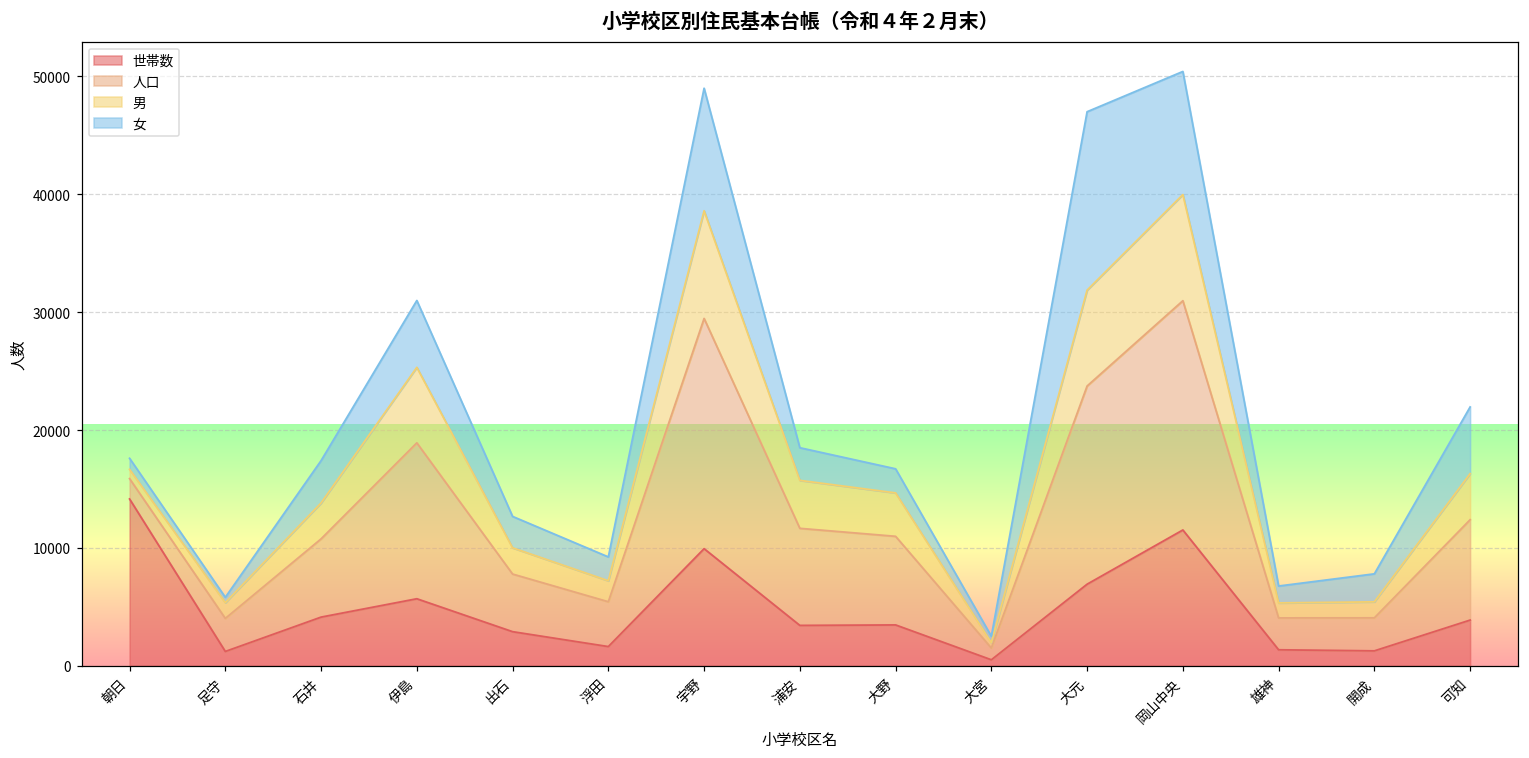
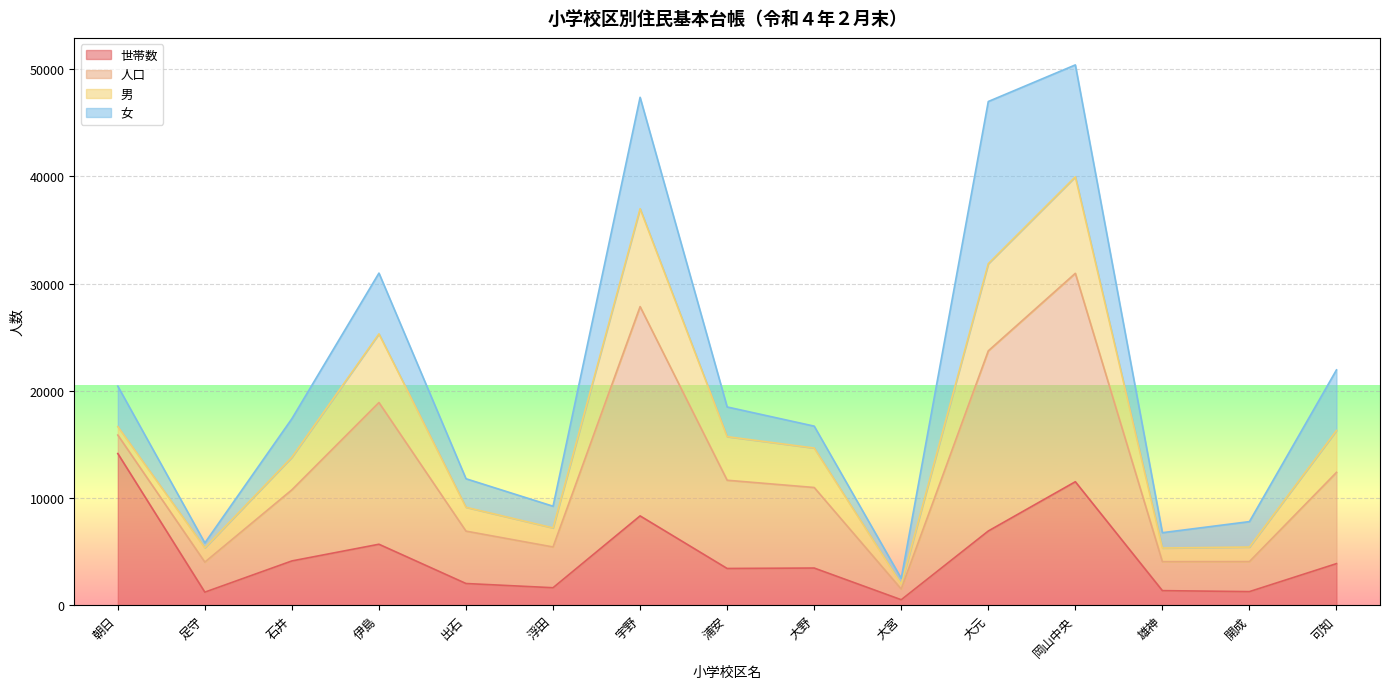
  {
    "世帯数": {
      "朝日": 14100,
      "足守": 1200,
      "石井": 4100,
      "伊島": 5700,
-     "出石": 2900,
+     "出石": 2000,
      "浮田": 1600,
-     "宇野": 9900,
+     "宇野": 8300,
      "浦安": 3400,
      "大野": 3500,
      "大宮": 500,
      "大元": 6900,
      "岡山中央": 11500,
      "雄神": 1400,
      "開成": 1300,
      "可知": 3900
    },
    "女": {
-     "朝日": 900,
+     "朝日": 3800,
      "足守": 500,
      "石井": 3600,
      "伊島": 5700,
      "出石": 2700,
      "浮田": 2000,
      "宇野": 10400,
      "浦安": 2800,
      "大野": 2000,
      "大宮": 500,
      "大元": 15100,
      "岡山中央": 10400,
      "雄神": 1400,
      "開成": 2400,
      "可知": 5700
    }
  }
